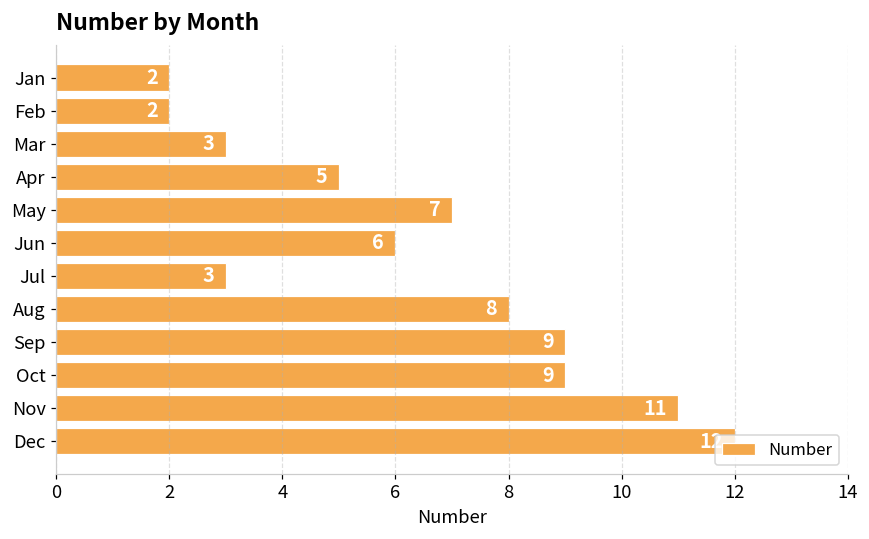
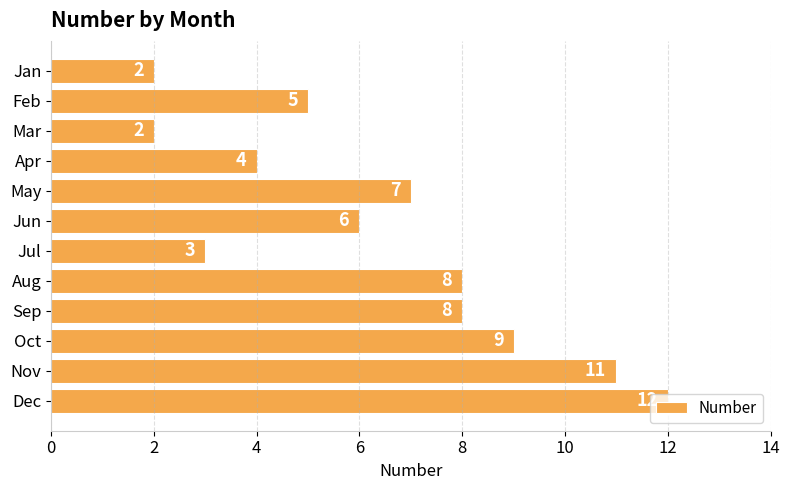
  {
    "Jan": 2,
-   "Feb": 2,
-   "Mar": 3,
-   "Apr": 5,
+   "Feb": 5,
+   "Mar": 2,
+   "Apr": 4,
    "May": 7,
    "Jun": 6,
    "Jul": 3,
    "Aug": 8,
-   "Sep": 9,
+   "Sep": 8,
    "Oct": 9,
    "Nov": 11
  }
